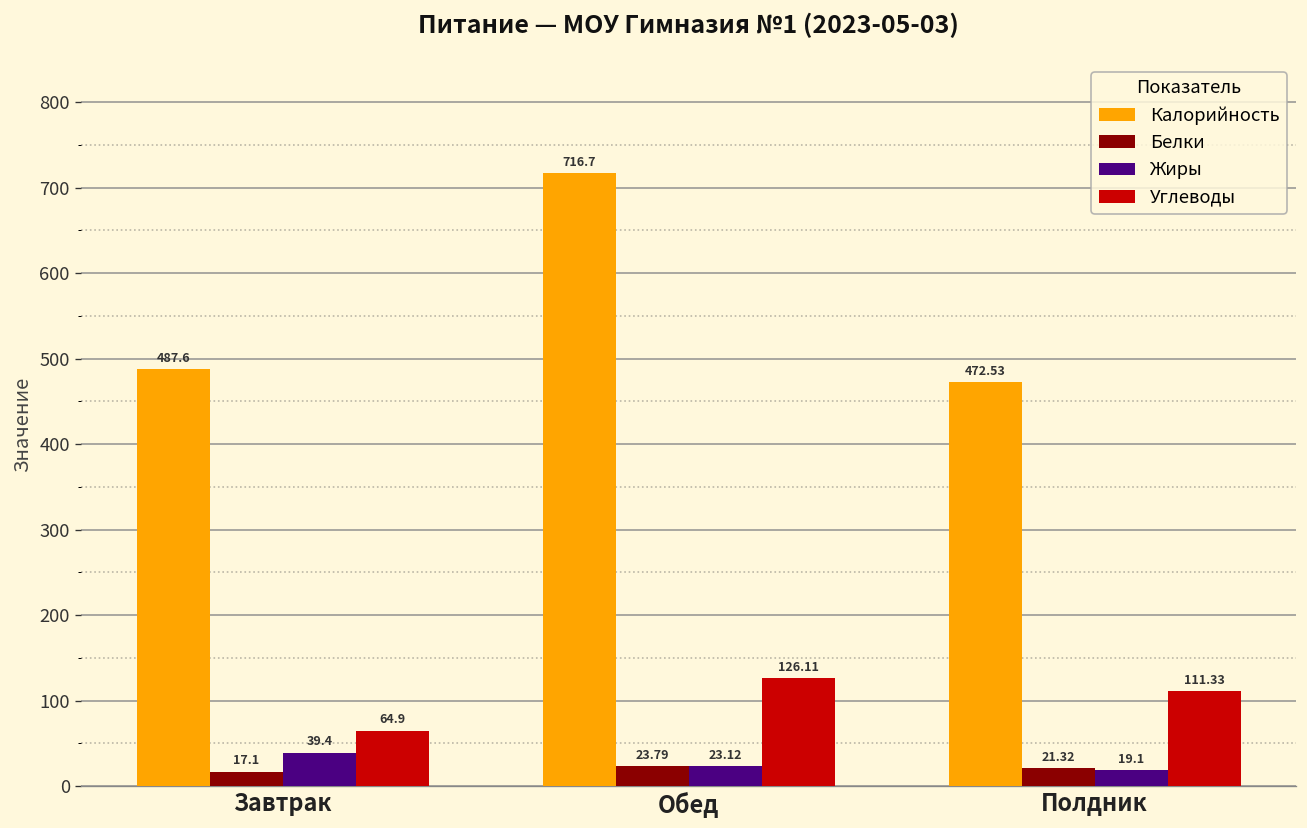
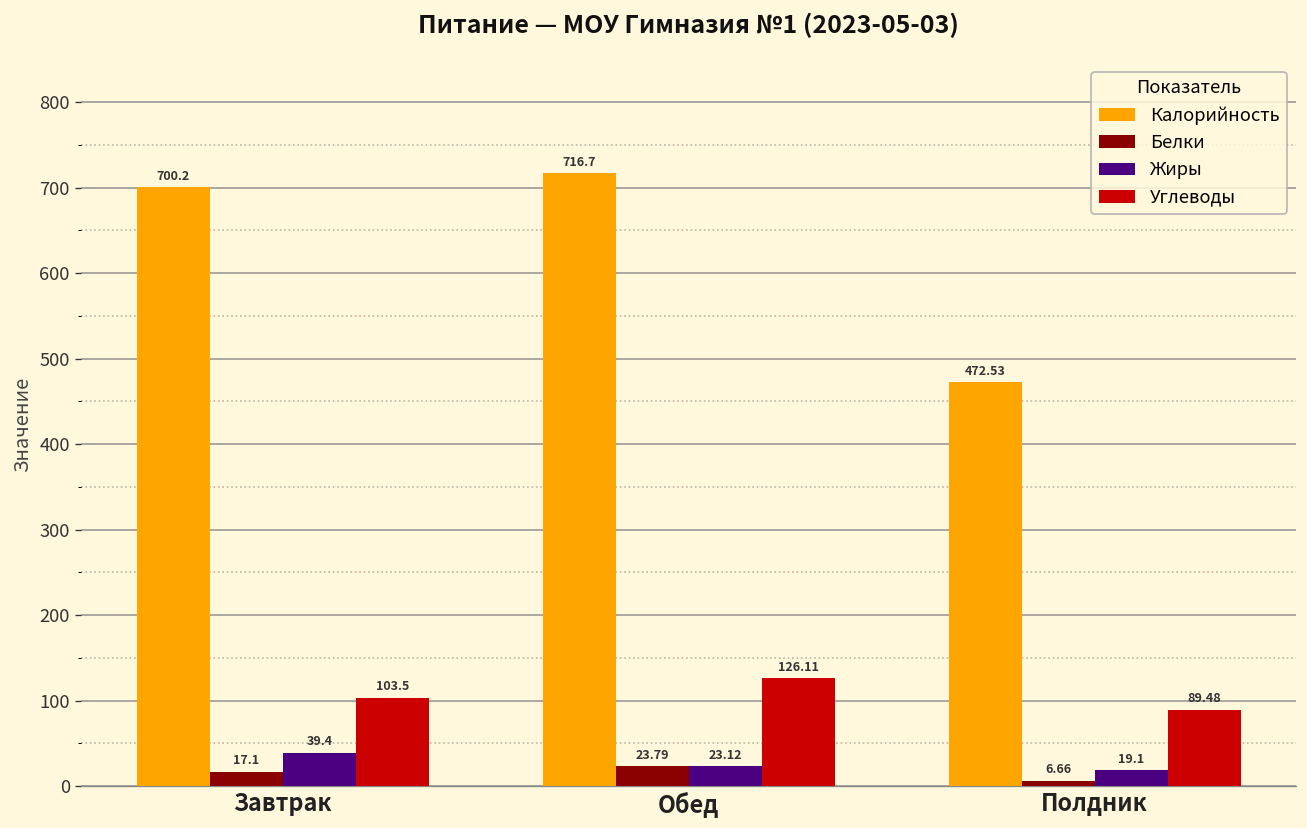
  {
    "Калорийность": {
-     "Завтрак": 487.6,
+     "Завтрак": 700.2,
      "Обед": 716.7,
      "Полдник": 472.53
    },
    "Белки": {
      "Завтрак": 17.1,
      "Обед": 23.79,
-     "Полдник": 21.32
+     "Полдник": 6.66
    },
    "Жиры": {
      "Завтрак": 39.4,
      "Обед": 23.12,
      "Полдник": 19.1
    },
    "Углеводы": {
-     "Завтрак": 64.9,
+     "Завтрак": 103.5,
      "Обед": 126.11,
-     "Полдник": 111.33
+     "Полдник": 89.48
    }
  }
